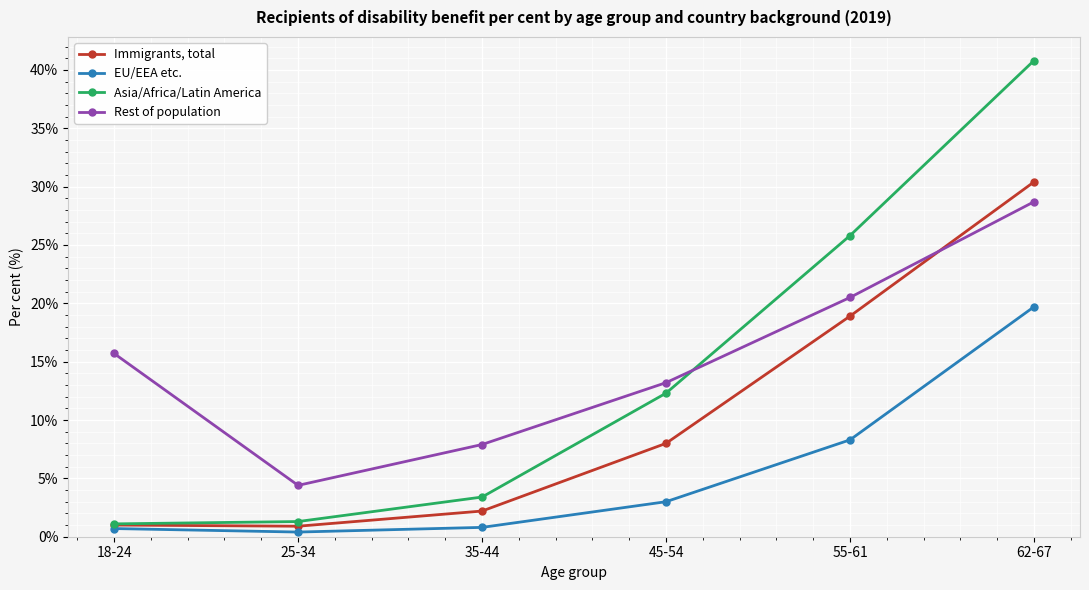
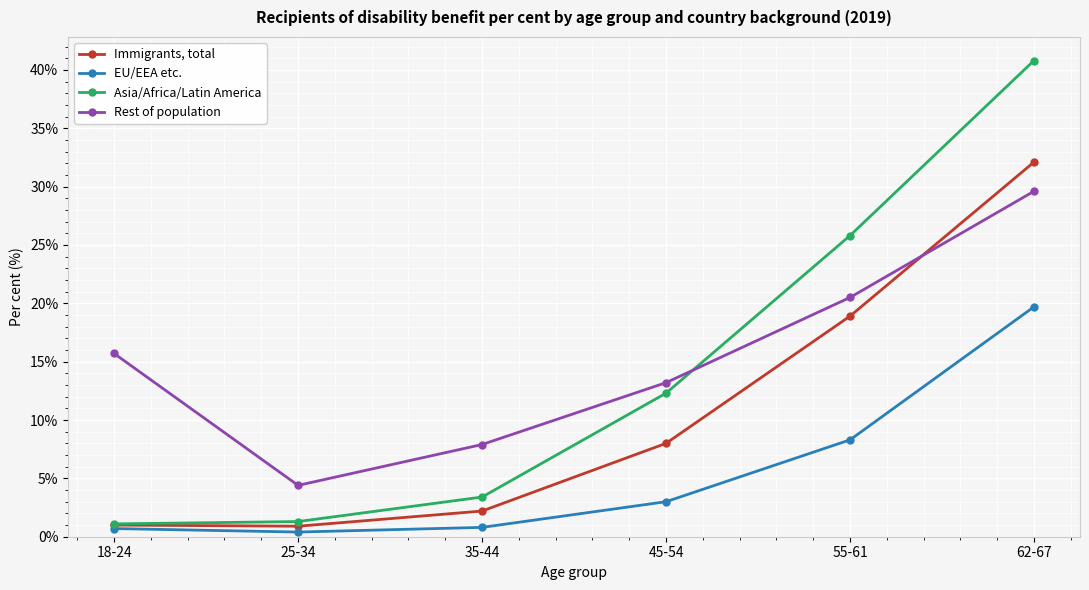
  {
    "Immigrants, total": {
      "25-34": "0.9%",
      "35-44": "2.2%",
      "45-54": "8.0%",
      "55-61": "18.9%",
-     "62-67": "30.4%"
+     "62-67": "32.1%"
    },
    "EU/EEA etc.": {
      "18-24": "0.7%",
      "25-34": "0.4%",
      "35-44": "0.8%",
      "45-54": "3.0%",
      "55-61": "8.3%",
      "62-67": "19.7%"
    },
    "Asia/Africa/Latin America": {
      "25-34": "1.3%",
      "35-44": "3.4%",
      "45-54": "12.3%",
      "55-61": "25.8%",
      "62-67": "40.8%"
    },
    "Rest of population": {
      "18-24": "15.7%",
      "25-34": "4.4%",
      "35-44": "7.9%",
      "45-54": "13.2%",
      "55-61": "20.5%",
-     "62-67": "28.7%"
+     "62-67": "29.6%"
    }
  }
